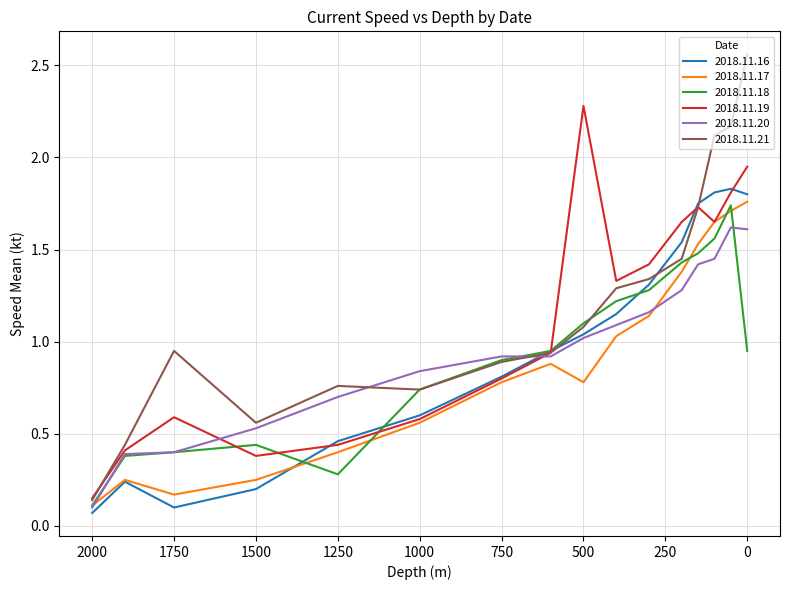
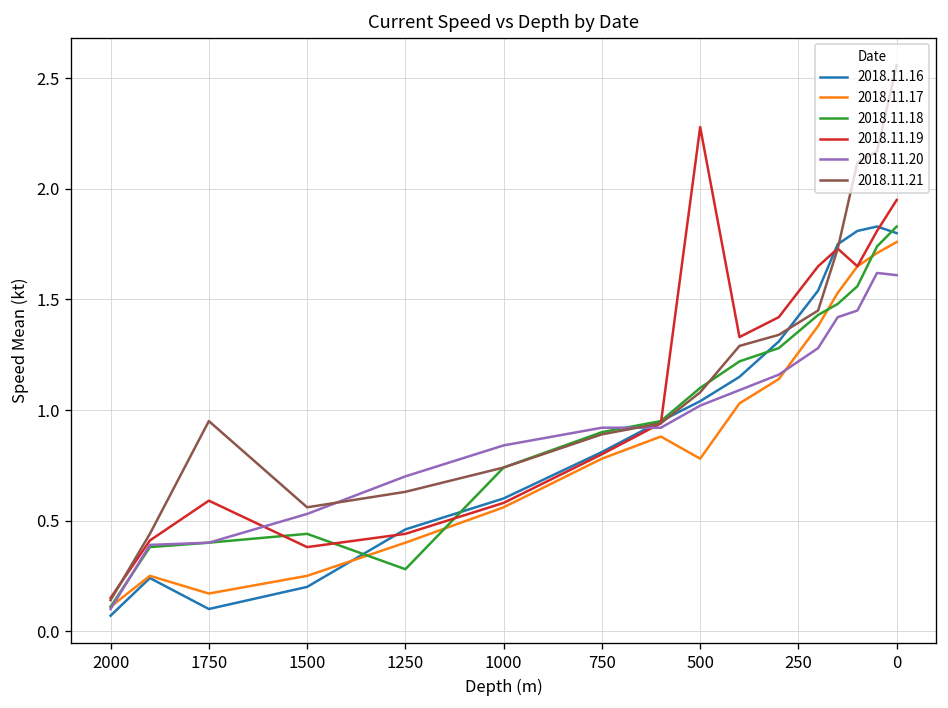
  {
    "2018.11.16": {
      "2000": 0.07,
      "1750": 0.10,
      "1500": 0.20,
      "1250": 0.46,
      "1000": 0.60,
      "500": 1.04,
      "0": 1.80
    },
    "2018.11.17": {
      "1750": 0.17,
      "1500": 0.25,
      "1250": 0.40,
      "1000": 0.56,
      "750": 0.78,
      "500": 0.78,
      "0": 1.76
    },
    "2018.11.18": {
      "1500": 0.44,
      "1250": 0.28,
      "500": 1.10,
-     "0": 0.95
+     "0": 1.83
    },
    "2018.11.19": {
      "1750": 0.59,
      "1500": 0.38,
      "1250": 0.44,
      "1000": 0.58,
      "500": 2.28,
      "0": 1.95
    },
    "2018.11.20": {
      "1500": 0.53,
      "1250": 0.70,
      "1000": 0.84,
      "750": 0.92,
      "500": 1.02,
      "0": 1.61
    },
    "2018.11.21": {
      "1750": 0.95,
      "1500": 0.56,
-     "1250": 0.76,
+     "1250": 0.63,
      "500": 1.08
    }
  }
